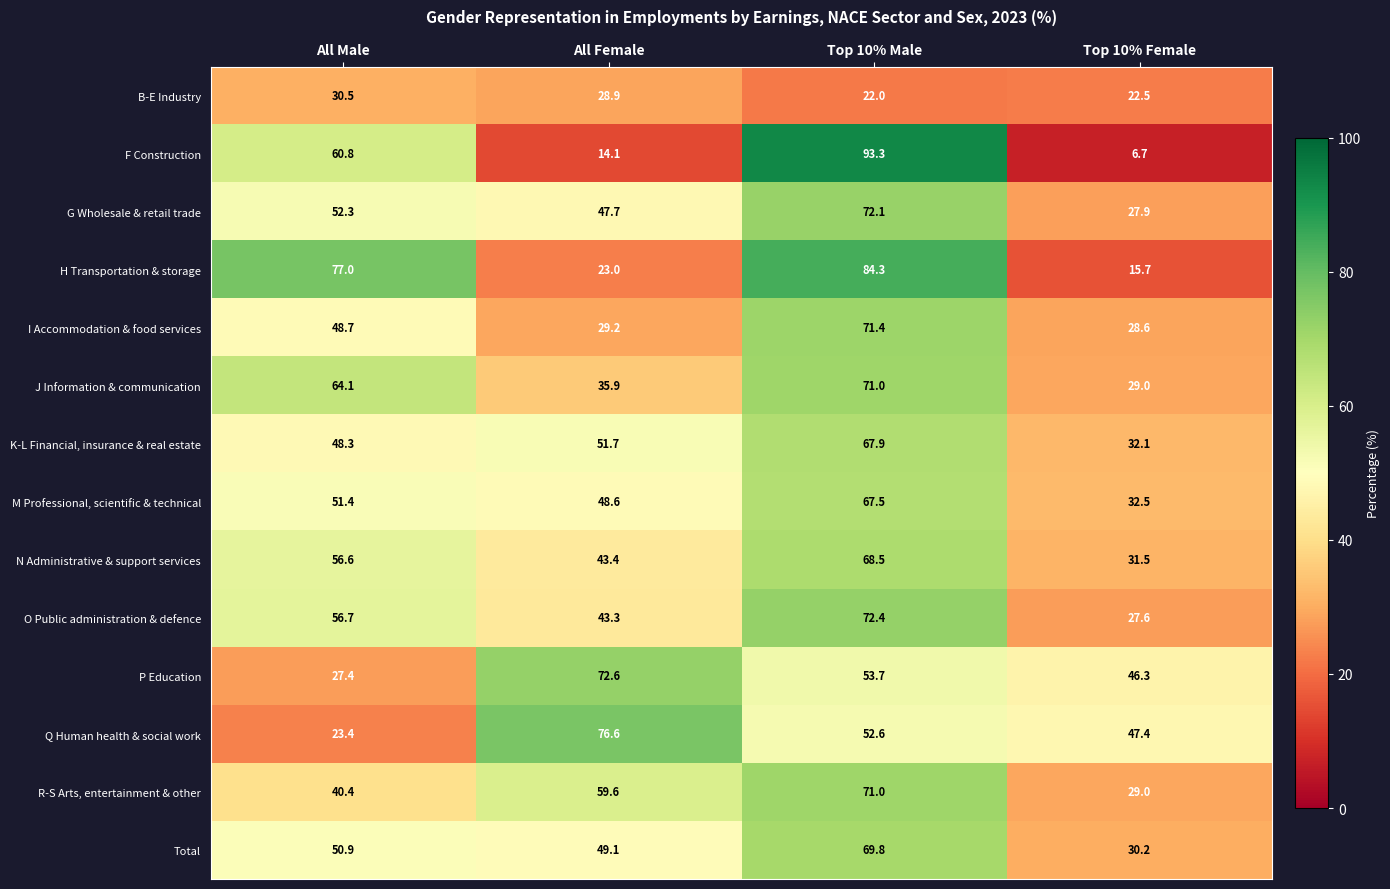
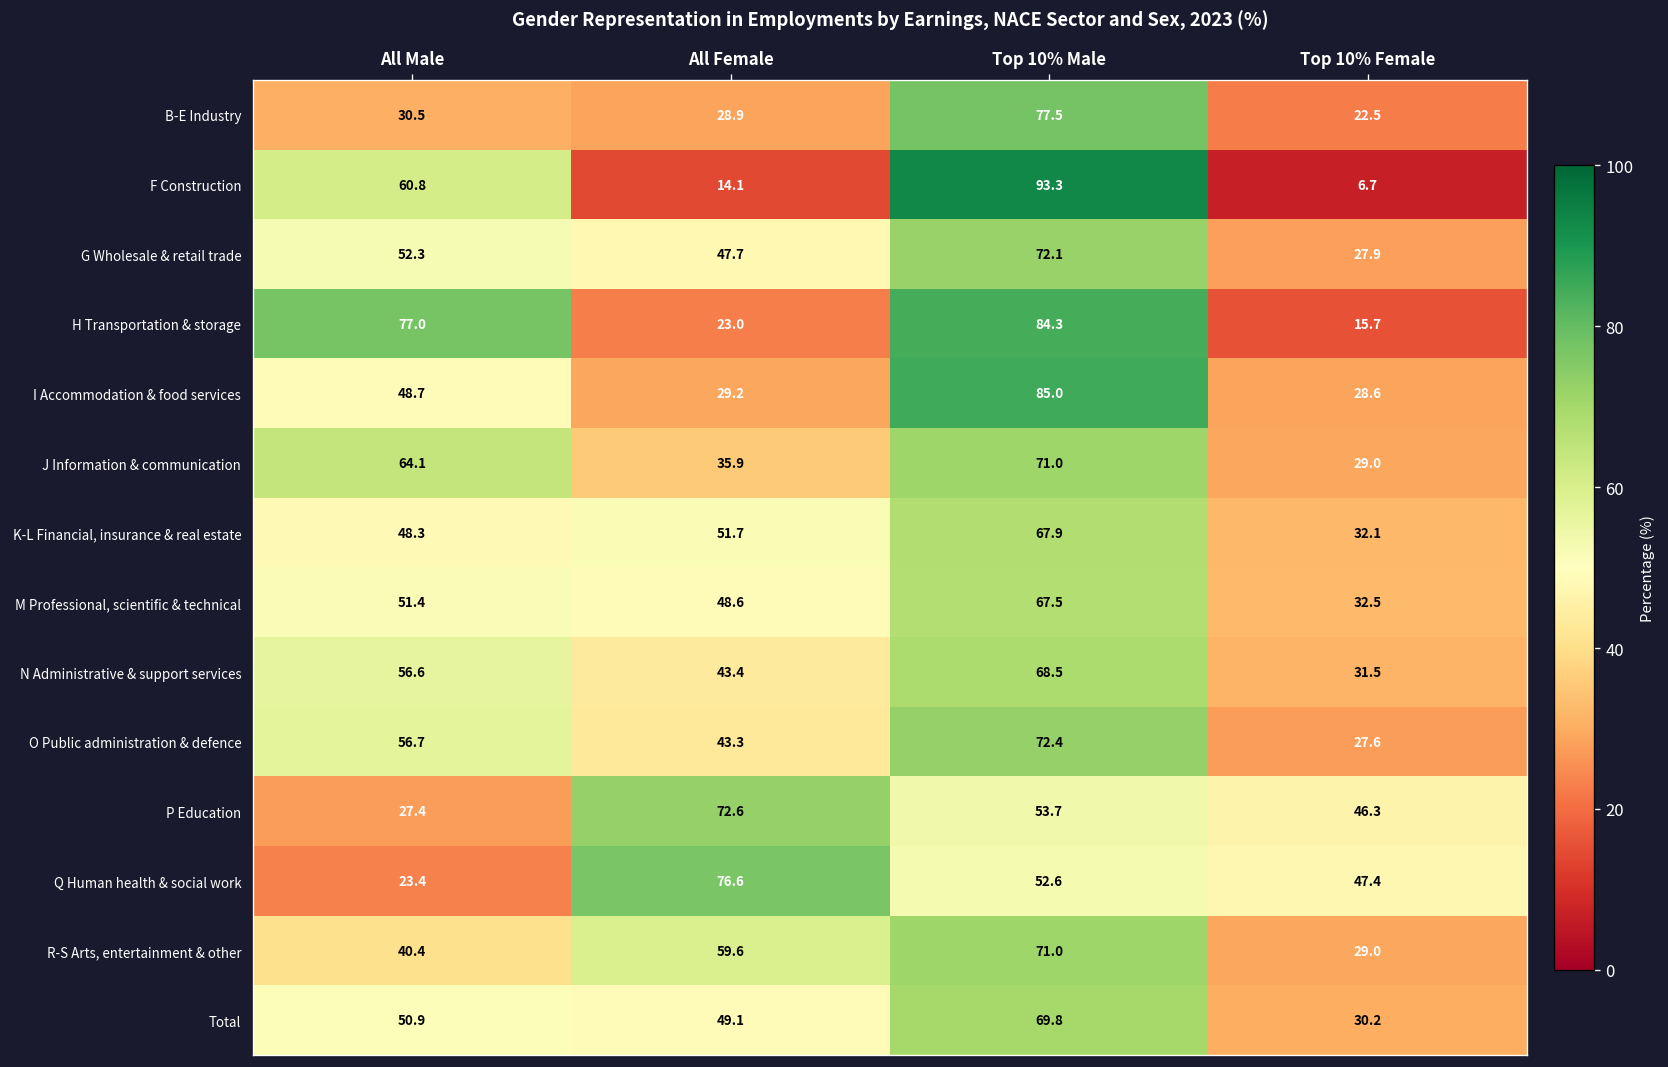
  {
    "B-E Industry": {
      "All Male": 30.5,
      "All Female": 28.9,
-     "Top 10% Male": 22.0,
+     "Top 10% Male": 77.5,
      "Top 10% Female": 22.5
    },
    "F Construction": {
      "All Male": 60.8,
      "All Female": 14.1,
      "Top 10% Male": 93.3,
      "Top 10% Female": 6.7
    },
    "G Wholesale & retail trade": {
      "All Male": 52.3,
      "All Female": 47.7,
      "Top 10% Male": 72.1,
      "Top 10% Female": 27.9
    },
    "H Transportation & storage": {
      "All Male": 77.0,
      "All Female": 23.0,
      "Top 10% Male": 84.3,
      "Top 10% Female": 15.7
    },
    "I Accommodation & food services": {
      "All Male": 48.7,
      "All Female": 29.2,
-     "Top 10% Male": 71.4,
+     "Top 10% Male": 85.0,
      "Top 10% Female": 28.6
    },
    "J Information & communication": {
      "All Male": 64.1,
      "All Female": 35.9,
      "Top 10% Male": 71.0,
      "Top 10% Female": 29.0
    },
    "K-L Financial, insurance & real estate": {
      "All Male": 48.3,
      "All Female": 51.7,
      "Top 10% Male": 67.9,
      "Top 10% Female": 32.1
    },
    "M Professional, scientific & technical": {
      "All Male": 51.4,
      "All Female": 48.6,
      "Top 10% Male": 67.5,
      "Top 10% Female": 32.5
    },
    "N Administrative & support services": {
      "All Male": 56.6,
      "All Female": 43.4,
      "Top 10% Male": 68.5,
      "Top 10% Female": 31.5
    },
    "O Public administration & defence": {
      "All Male": 56.7,
      "All Female": 43.3,
      "Top 10% Male": 72.4,
      "Top 10% Female": 27.6
    },
    "P Education": {
      "All Male": 27.4,
      "All Female": 72.6,
      "Top 10% Male": 53.7,
      "Top 10% Female": 46.3
    },
    "Q Human health & social work": {
      "All Male": 23.4,
      "All Female": 76.6,
      "Top 10% Male": 52.6,
      "Top 10% Female": 47.4
    },
    "R-S Arts, entertainment & other": {
      "All Male": 40.4,
      "All Female": 59.6,
      "Top 10% Male": 71.0,
      "Top 10% Female": 29.0
    },
    "Total": {
      "All Male": 50.9,
      "All Female": 49.1,
      "Top 10% Male": 69.8,
      "Top 10% Female": 30.2
    }
  }
